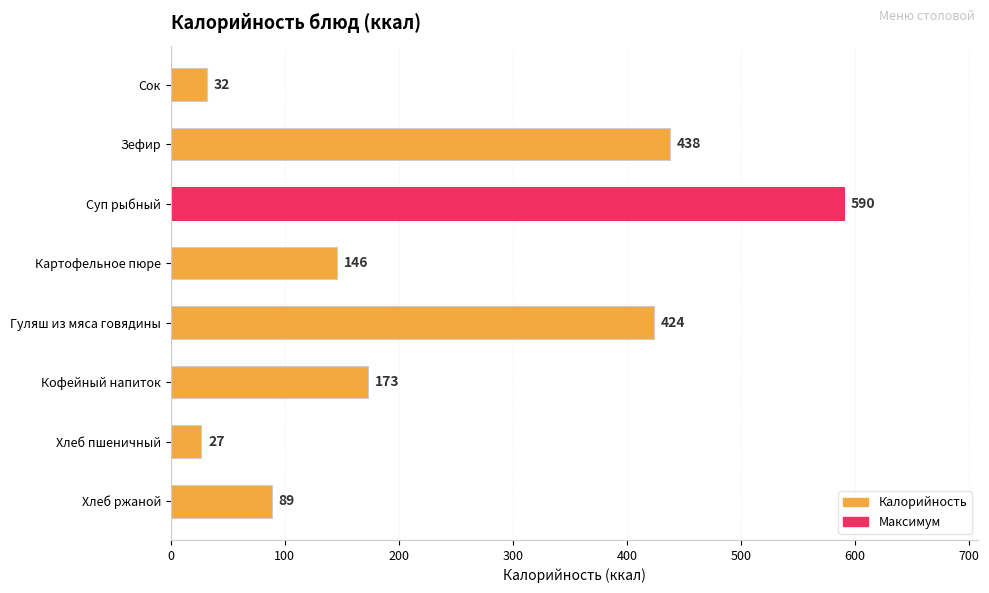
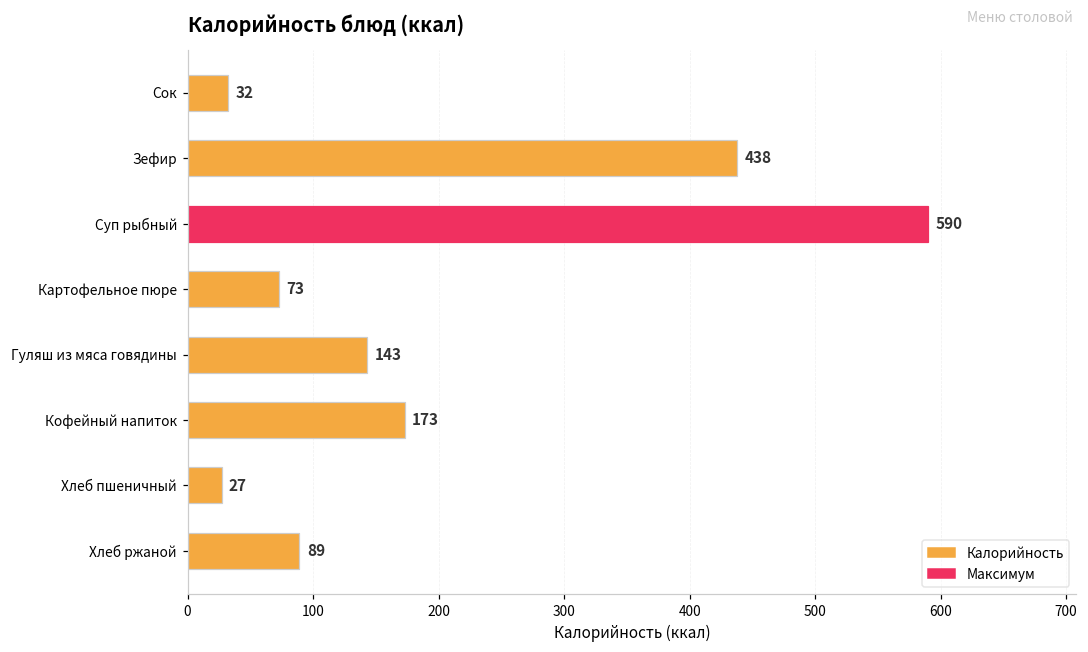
  {
    "Сок": 32,
    "Зефир": 438,
    "Суп рыбный": 590,
-   "Картофельное пюре": 146,
-   "Гуляш из мяса говядины": 424,
+   "Картофельное пюре": 73,
+   "Гуляш из мяса говядины": 143,
    "Кофейный напиток": 173,
    "Хлеб пшеничный": 27,
    "Хлеб ржаной": 89
  }
